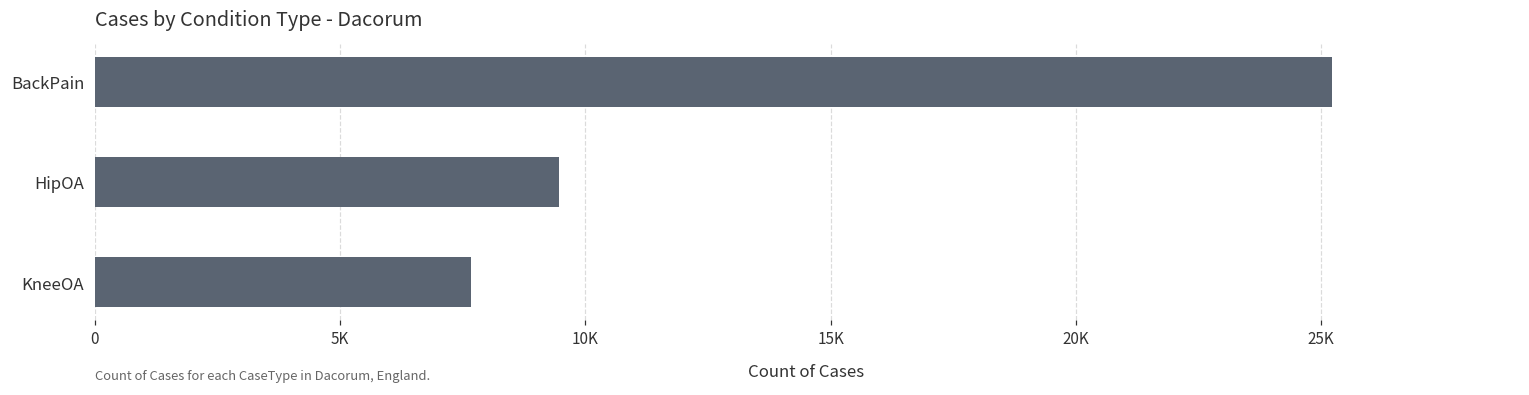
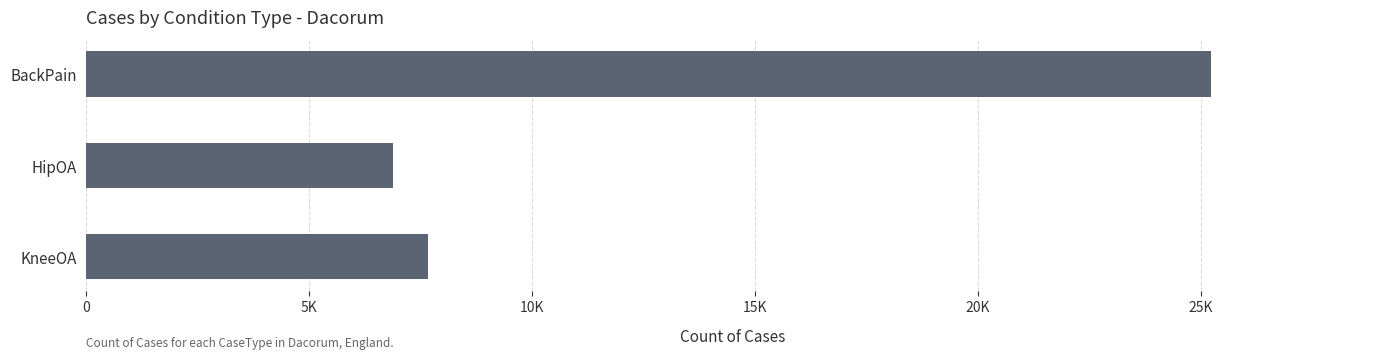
  {
    "BackPain": 25200,
-   "HipOA": 9500,
+   "HipOA": 6900,
    "KneeOA": 7700
  }
